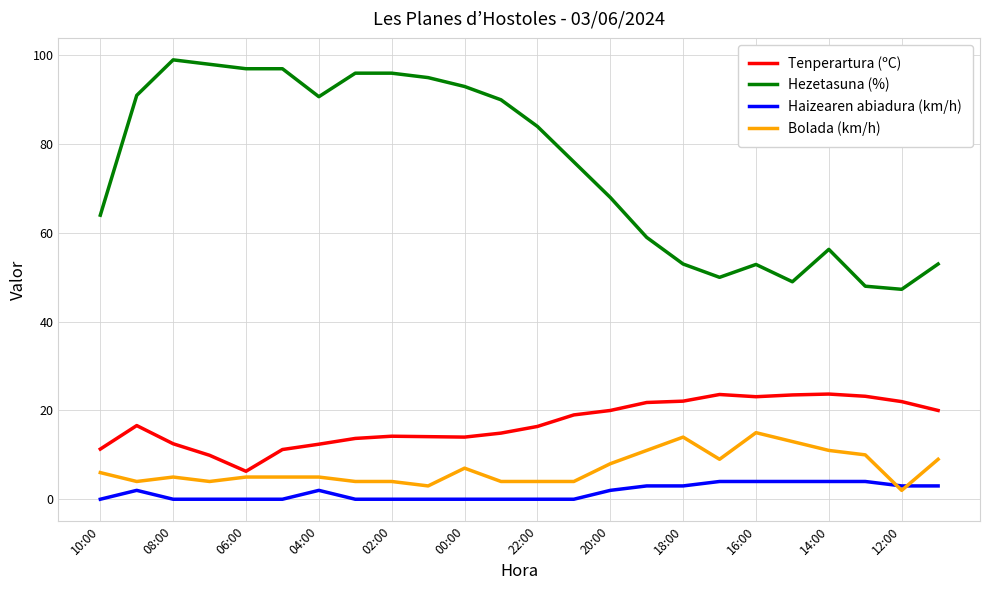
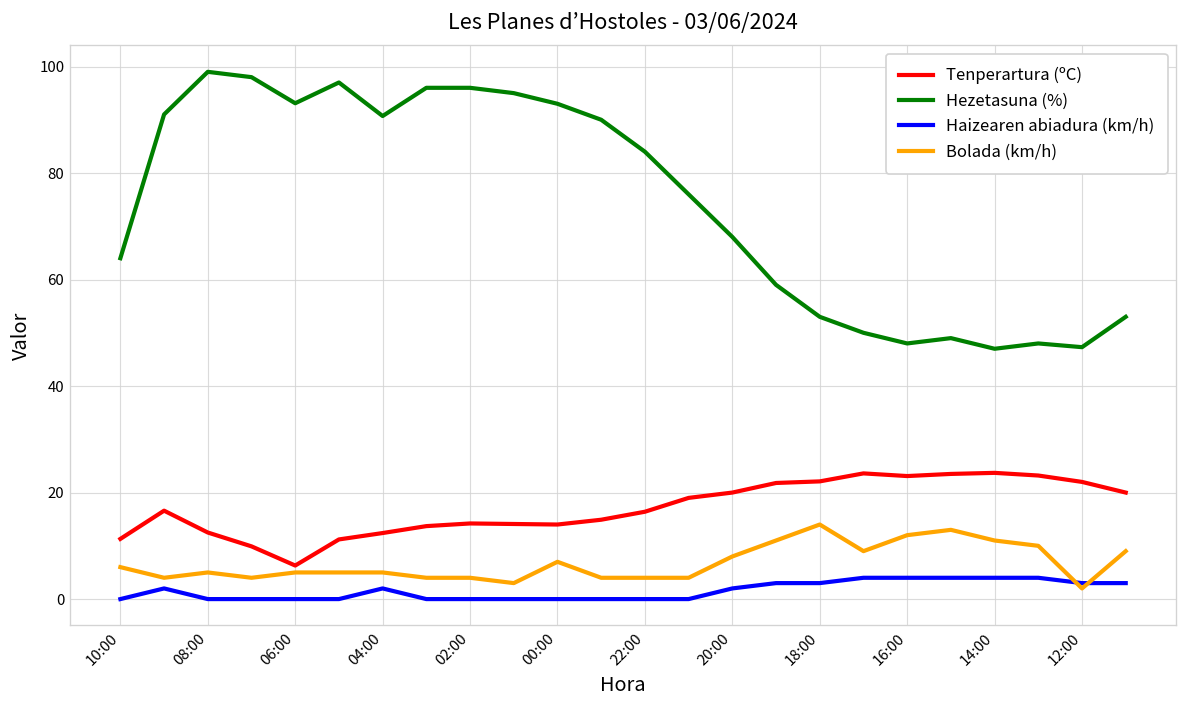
  {
    "Tenperartura (ºC)": {
      "10:00": 11,
      "08:00": 13,
      "06:00": 6,
      "04:00": 12,
      "02:00": 14,
      "00:00": 14,
      "22:00": 16,
      "20:00": 20,
      "18:00": 22,
      "16:00": 23,
      "14:00": 24,
      "12:00": 22
    },
    "Hezetasuna (%)": {
      "10:00": 64,
      "08:00": 99,
-     "06:00": 97,
+     "06:00": 93,
      "04:00": 91,
      "02:00": 96,
      "00:00": 93,
      "22:00": 84,
      "20:00": 68,
      "18:00": 53,
-     "16:00": 53,
-     "14:00": 56,
+     "16:00": 48,
+     "14:00": 47,
      "12:00": 47
    },
    "Haizearen abiadura (km/h)": {
      "10:00": 0,
      "08:00": 0,
      "06:00": 0,
      "04:00": 2,
      "02:00": 0,
      "00:00": 0,
      "22:00": 0,
      "20:00": 2,
      "18:00": 3,
      "16:00": 4,
      "14:00": 4,
      "12:00": 3
    },
    "Bolada (km/h)": {
      "10:00": 6,
      "08:00": 5,
      "06:00": 5,
      "04:00": 5,
      "02:00": 4,
      "00:00": 7,
      "22:00": 4,
      "20:00": 8,
      "18:00": 14,
-     "16:00": 15,
+     "16:00": 12,
      "14:00": 11,
      "12:00": 2
    }
  }
